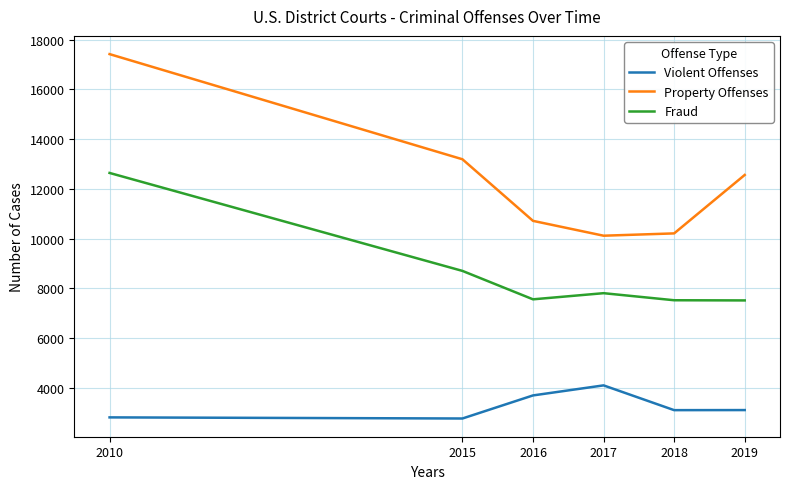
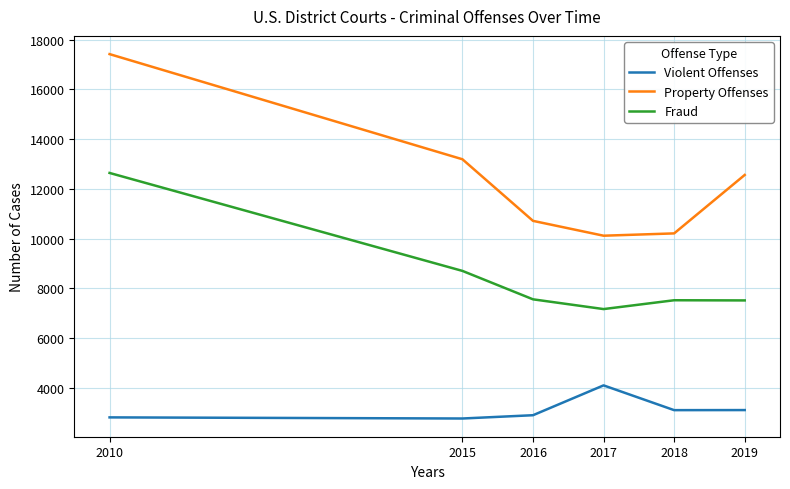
  {
    "Violent Offenses": {
      "2010": 2800,
      "2015": 2800,
-     "2016": 3700,
+     "2016": 2900,
      "2017": 4100,
      "2018": 3100,
      "2019": 3100
    },
    "Property Offenses": {
      "2010": 17400,
      "2015": 13200,
      "2016": 10700,
      "2017": 10100,
      "2018": 10200,
      "2019": 12600
    },
    "Fraud": {
      "2010": 12600,
      "2015": 8700,
      "2016": 7600,
-     "2017": 7800,
+     "2017": 7200,
      "2018": 7500,
      "2019": 7500
    }
  }
